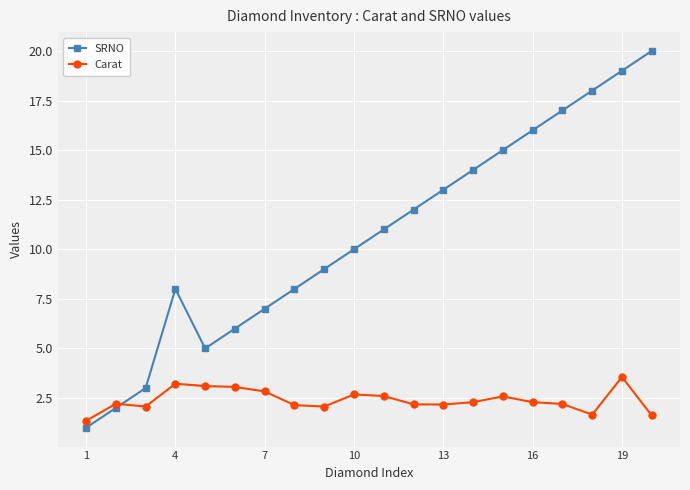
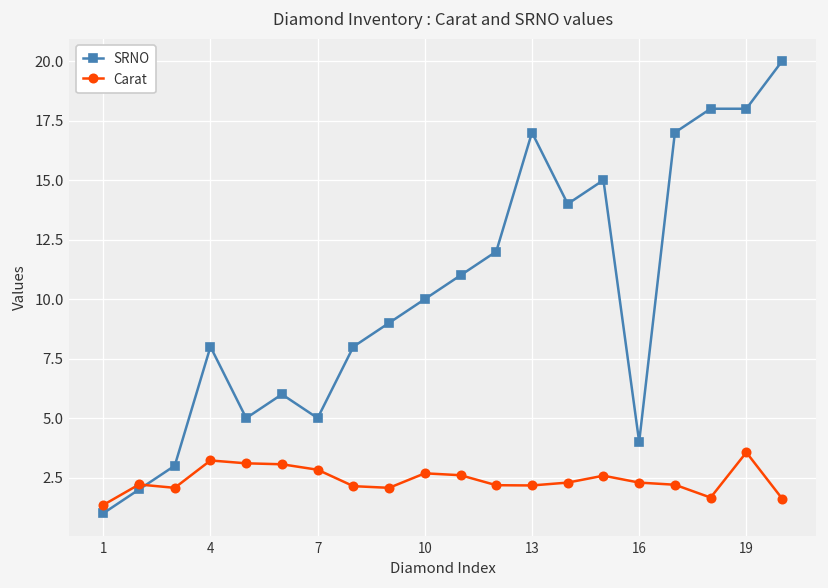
  {
    "SRNO": {
      "1": 1,
      "4": 8,
-     "7": 7,
+     "7": 5,
      "10": 10,
-     "13": 13,
-     "16": 16,
-     "19": 19
+     "13": 17,
+     "16": 4,
+     "19": 18
    },
    "Carat": {
      "1": 1.4,
      "4": 3.2,
      "7": 2.8,
      "10": 2.7,
      "13": 2.2,
      "16": 2.3,
      "19": 3.6
    }
  }
